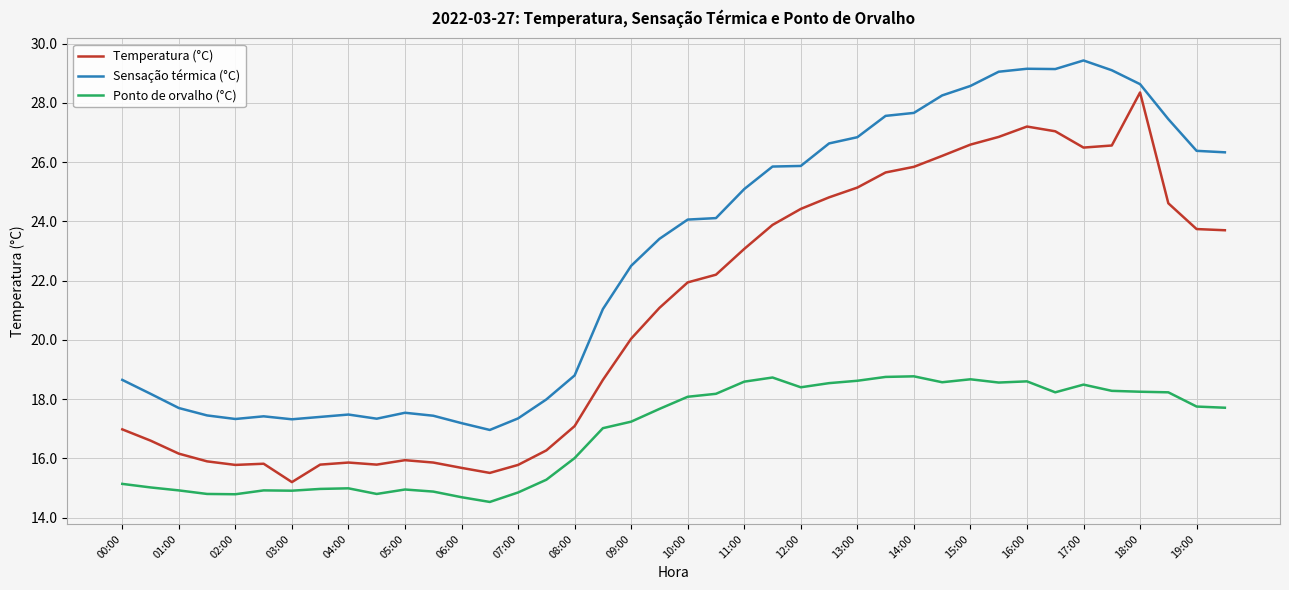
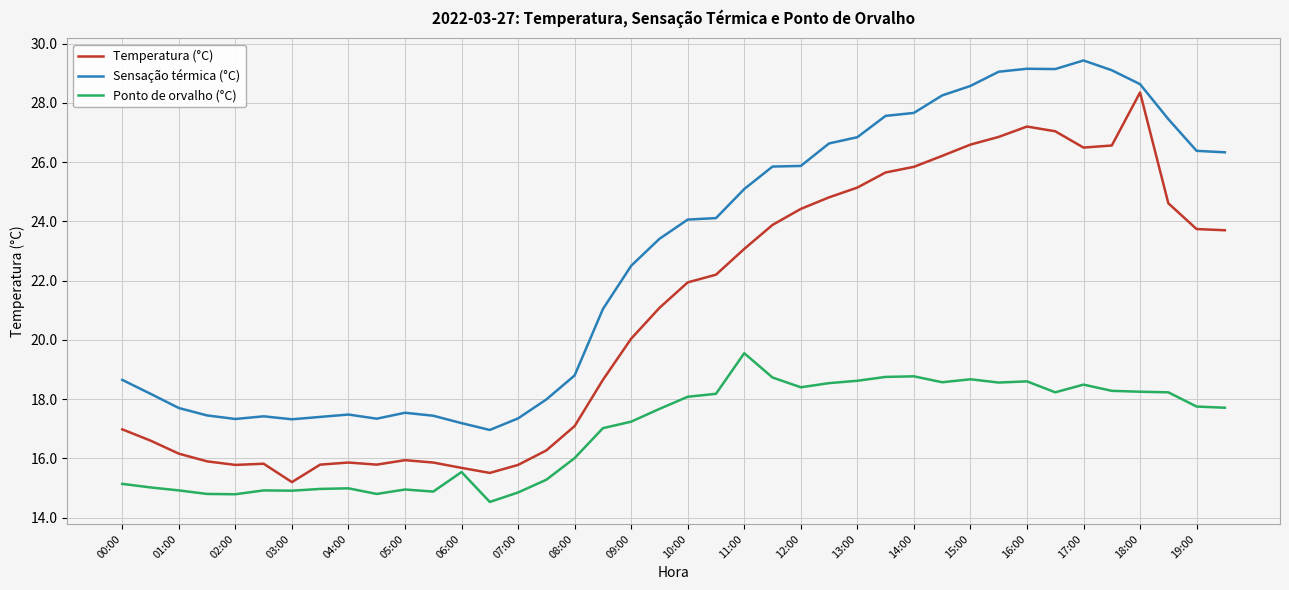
  {
    "Temperatura (°C)": {
      "00:00": 17.0,
      "01:00": 16.2,
      "02:00": 15.8,
      "03:00": 15.2,
      "04:00": 15.9,
      "05:00": 15.9,
      "06:00": 15.7,
      "07:00": 15.8,
      "08:00": 17.1,
      "09:00": 20.0,
      "10:00": 21.9,
      "11:00": 23.1,
      "12:00": 24.4,
      "13:00": 25.1,
      "14:00": 25.8,
      "15:00": 26.6,
      "16:00": 27.2,
      "17:00": 26.5,
      "18:00": 28.4,
      "19:00": 23.7
    },
    "Sensação térmica (°C)": {
      "00:00": 18.7,
      "01:00": 17.7,
      "02:00": 17.3,
      "03:00": 17.3,
      "04:00": 17.5,
      "05:00": 17.5,
      "06:00": 17.2,
      "07:00": 17.4,
      "08:00": 18.8,
      "09:00": 22.5,
      "10:00": 24.1,
      "11:00": 25.1,
      "12:00": 25.9,
      "13:00": 26.8,
      "14:00": 27.7,
      "15:00": 28.6,
      "16:00": 29.2,
      "17:00": 29.4,
      "18:00": 28.6,
      "19:00": 26.4
    },
    "Ponto de orvalho (°C)": {
      "00:00": 15.1,
      "01:00": 14.9,
      "02:00": 14.8,
      "03:00": 14.9,
      "04:00": 15.0,
      "05:00": 15.0,
-     "06:00": 14.7,
+     "06:00": 15.5,
      "07:00": 14.9,
      "08:00": 16.0,
      "09:00": 17.2,
      "10:00": 18.1,
-     "11:00": 18.6,
+     "11:00": 19.6,
      "12:00": 18.4,
      "13:00": 18.6,
      "14:00": 18.8,
      "15:00": 18.7,
      "16:00": 18.6,
      "17:00": 18.5,
      "18:00": 18.3,
      "19:00": 17.8
    }
  }
